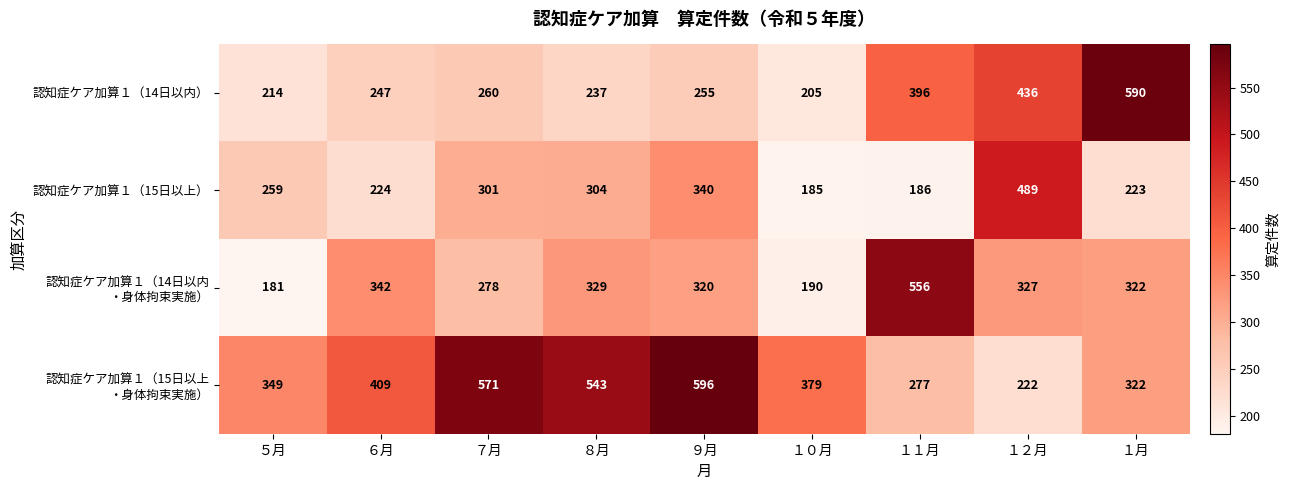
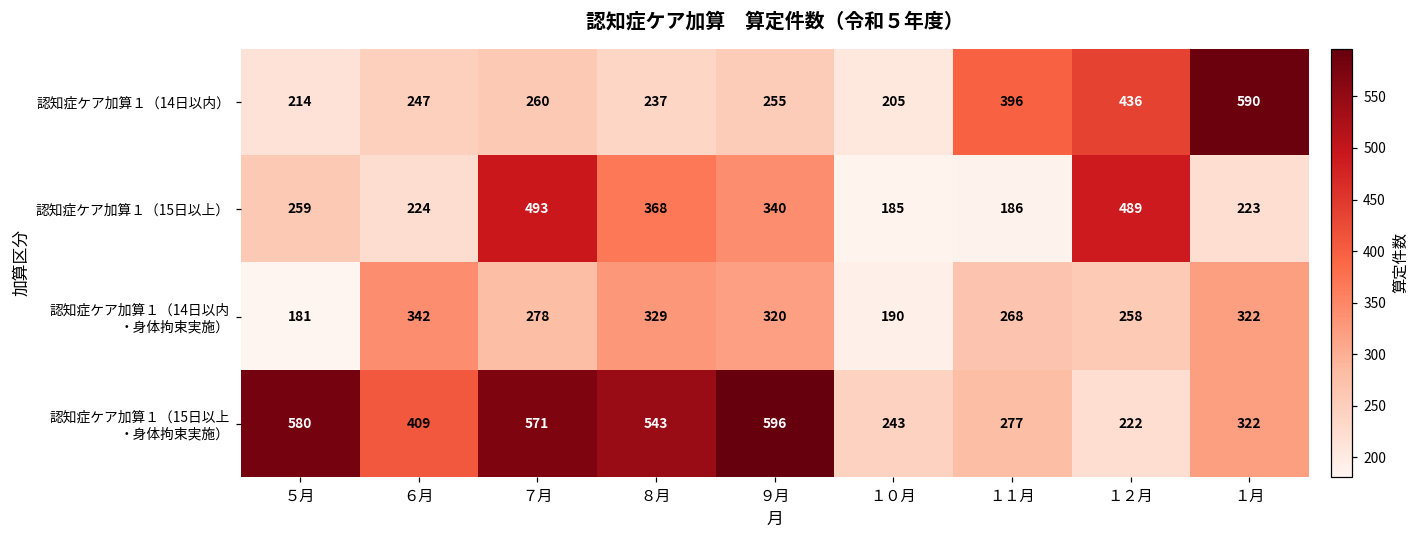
  {
    "認知症ケア加算１（14日以内）": {
      "５月": 214,
      "６月": 247,
      "７月": 260,
      "８月": 237,
      "９月": 255,
      "１０月": 205,
      "１１月": 396,
      "１２月": 436,
      "１月": 590
    },
    "認知症ケア加算１（15日以上）": {
      "５月": 259,
      "６月": 224,
-     "７月": 301,
-     "８月": 304,
+     "７月": 493,
+     "８月": 368,
      "９月": 340,
      "１０月": 185,
      "１１月": 186,
      "１２月": 489,
      "１月": 223
    },
    "認知症ケア加算１（14日以内 ・身体拘束実施）": {
      "５月": 181,
      "６月": 342,
      "７月": 278,
      "８月": 329,
      "９月": 320,
      "１０月": 190,
-     "１１月": 556,
-     "１２月": 327,
+     "１１月": 268,
+     "１２月": 258,
      "１月": 322
    },
    "認知症ケア加算１（15日以上 ・身体拘束実施）": {
-     "５月": 349,
+     "５月": 580,
      "６月": 409,
      "７月": 571,
      "８月": 543,
      "９月": 596,
-     "１０月": 379,
+     "１０月": 243,
      "１１月": 277,
      "１２月": 222,
      "１月": 322
    }
  }
